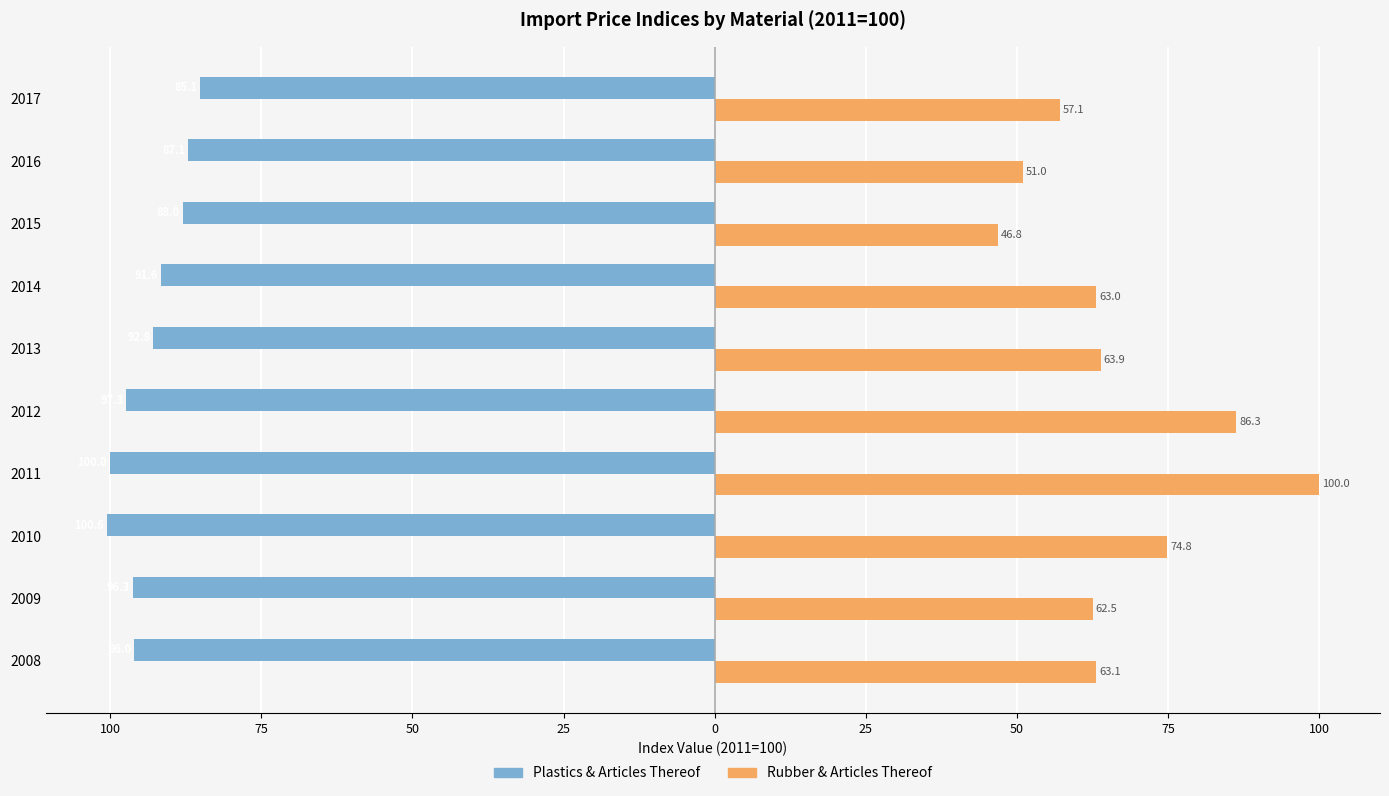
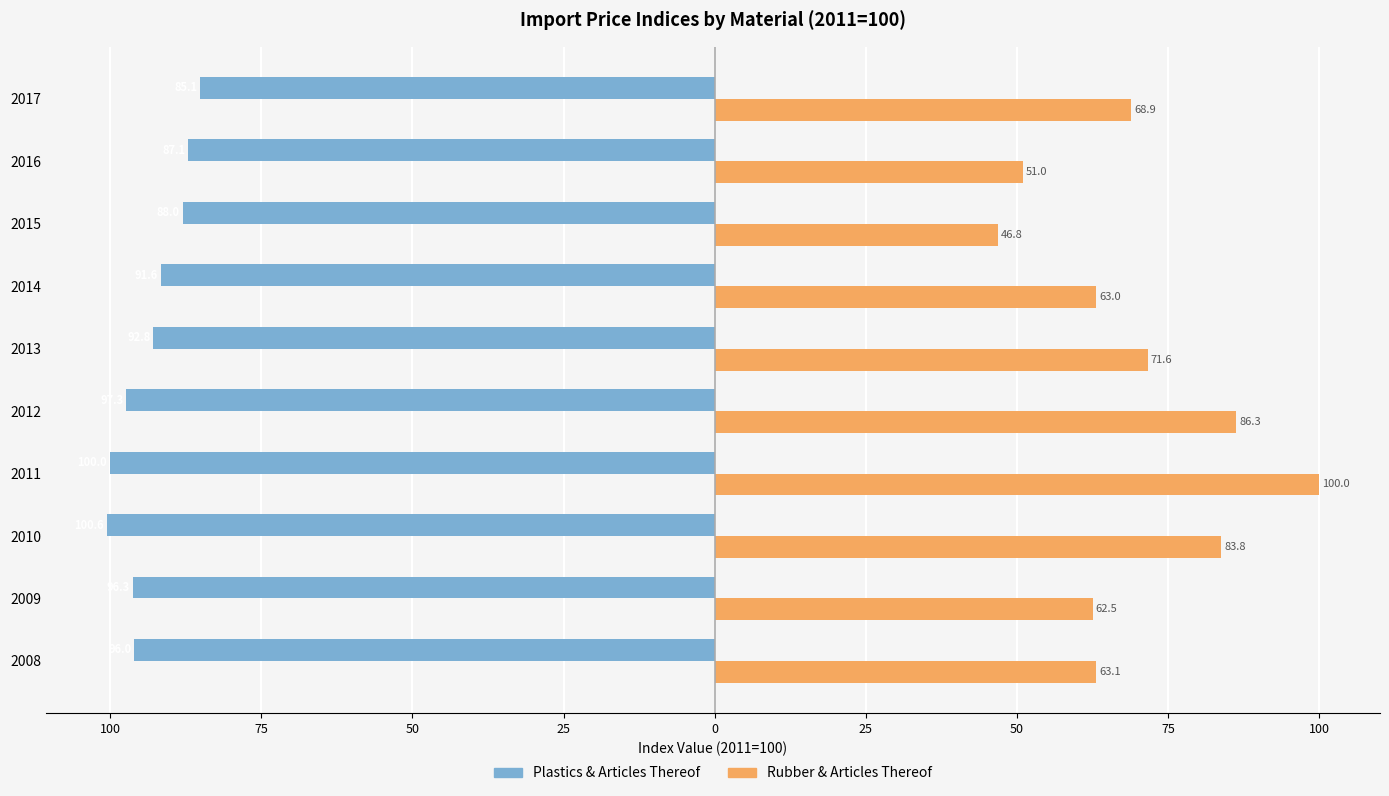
  {
    "Rubber & Articles Thereof": {
-     "2017": 57.1,
+     "2017": 68.9,
      "2016": 51.0,
      "2015": 46.8,
      "2014": 63.0,
-     "2013": 63.9,
+     "2013": 71.6,
      "2012": 86.3,
      "2011": 100.0,
-     "2010": 74.8,
+     "2010": 83.8,
      "2009": 62.5,
      "2008": 63.1
    }
  }
